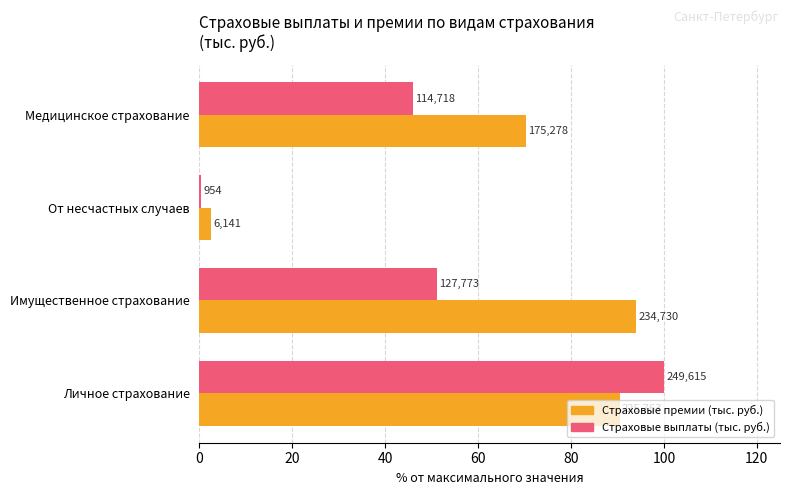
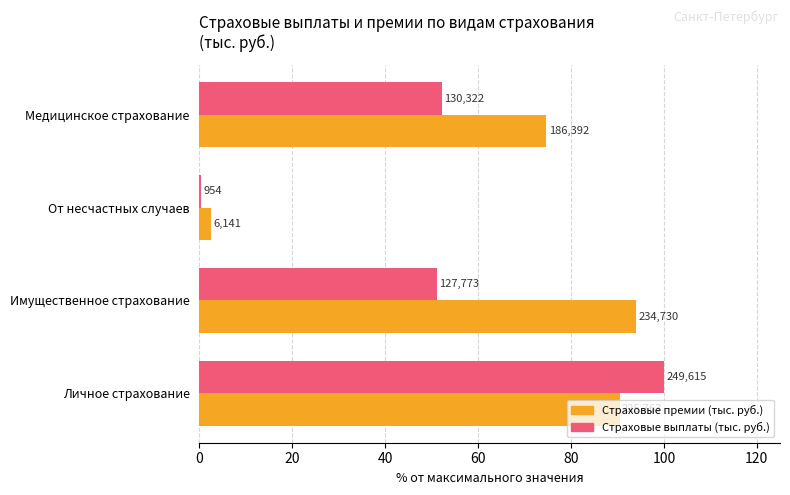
  {
    "Страховые выплаты (тыс. руб.)": {
-     "Медицинское страхование": "114,718"
+     "Медицинское страхование": "130,322"
    },
    "Страховые премии (тыс. руб.)": {
-     "Медицинское страхование": "175,278"
+     "Медицинское страхование": "186,392"
    }
  }
